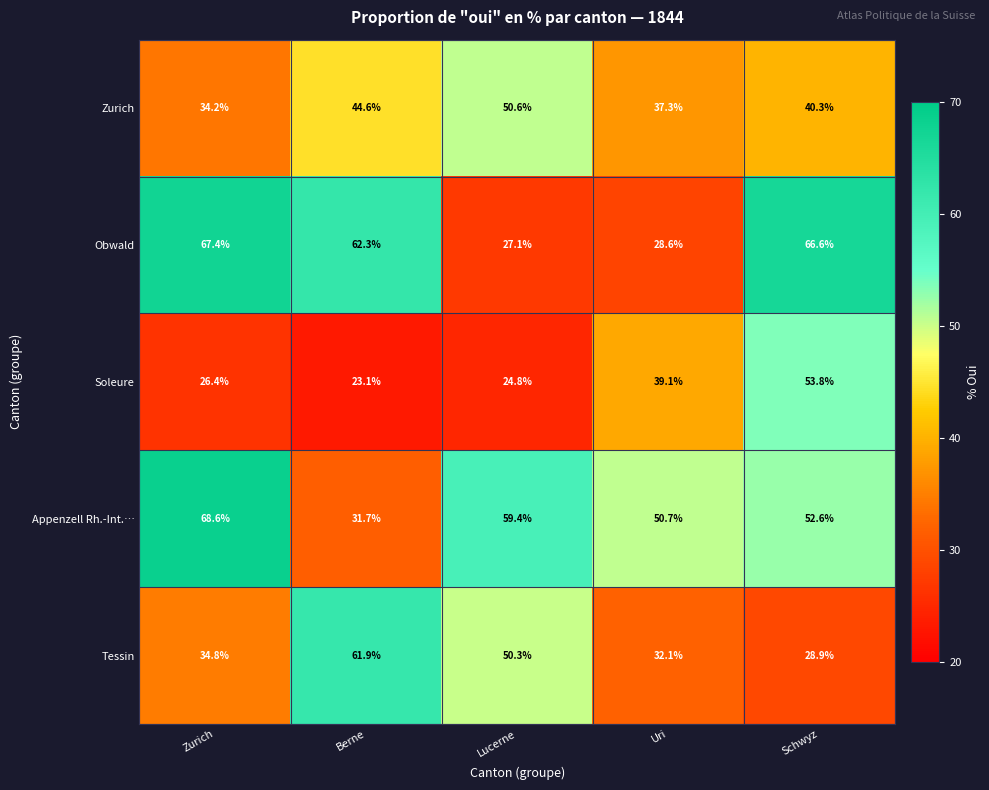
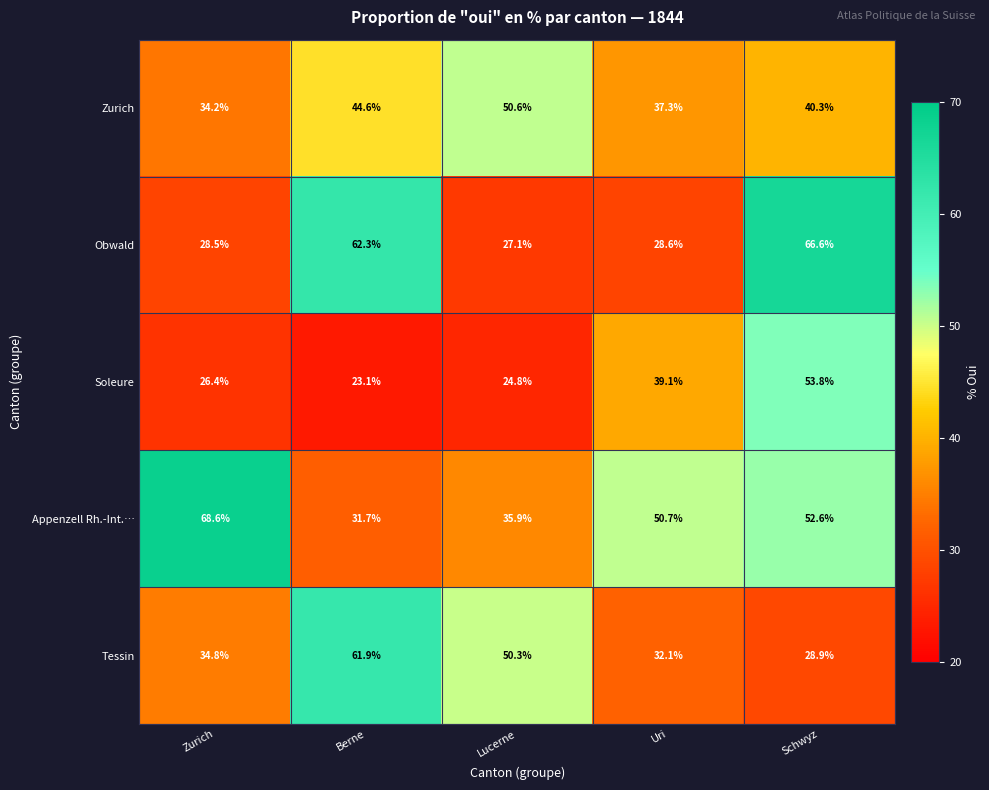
  {
    "Zurich": {
      "Zurich": "34.2%",
      "Berne": "44.6%",
      "Lucerne": "50.6%",
      "Uri": "37.3%",
      "Schwyz": "40.3%"
    },
    "Obwald": {
-     "Zurich": "67.4%",
+     "Zurich": "28.5%",
      "Berne": "62.3%",
      "Lucerne": "27.1%",
      "Uri": "28.6%",
      "Schwyz": "66.6%"
    },
    "Soleure": {
      "Zurich": "26.4%",
      "Berne": "23.1%",
      "Lucerne": "24.8%",
      "Uri": "39.1%",
      "Schwyz": "53.8%"
    },
    "Appenzell Rh.-Int.…": {
      "Zurich": "68.6%",
      "Berne": "31.7%",
-     "Lucerne": "59.4%",
+     "Lucerne": "35.9%",
      "Uri": "50.7%",
      "Schwyz": "52.6%"
    },
    "Tessin": {
      "Zurich": "34.8%",
      "Berne": "61.9%",
      "Lucerne": "50.3%",
      "Uri": "32.1%",
      "Schwyz": "28.9%"
    }
  }
